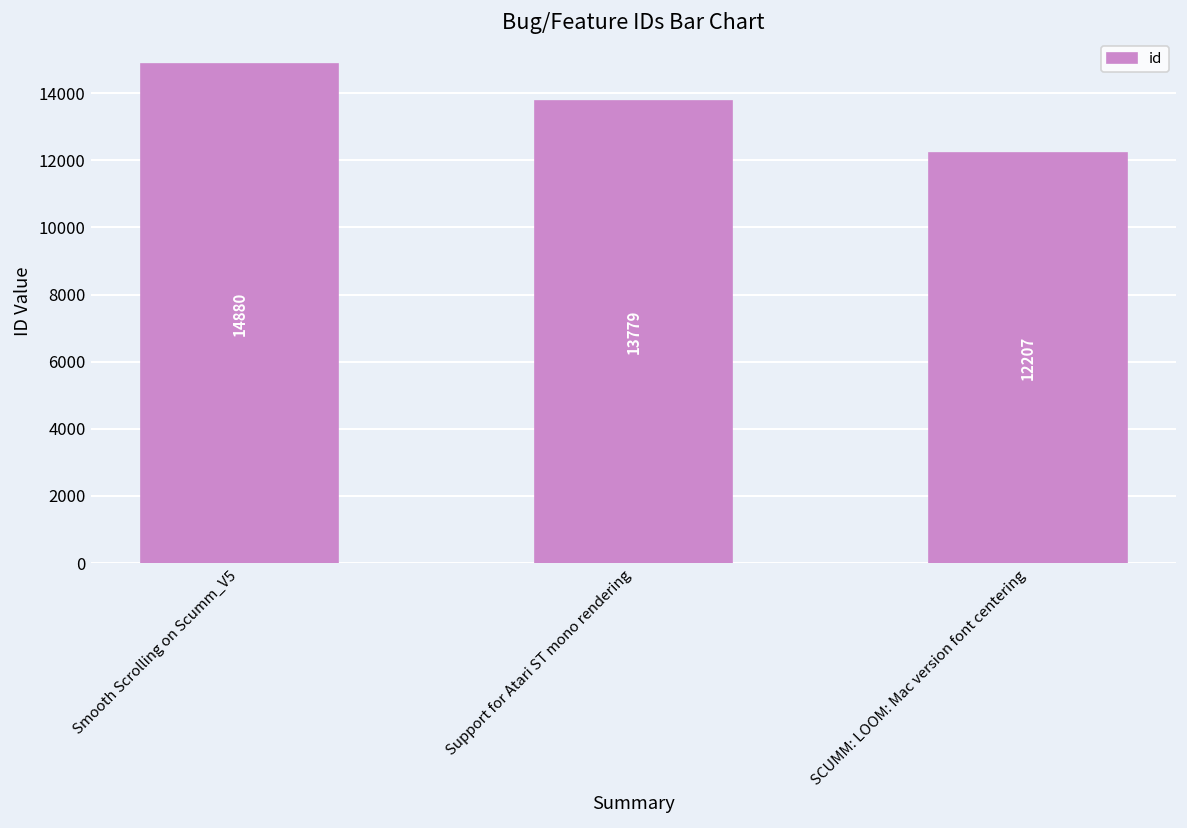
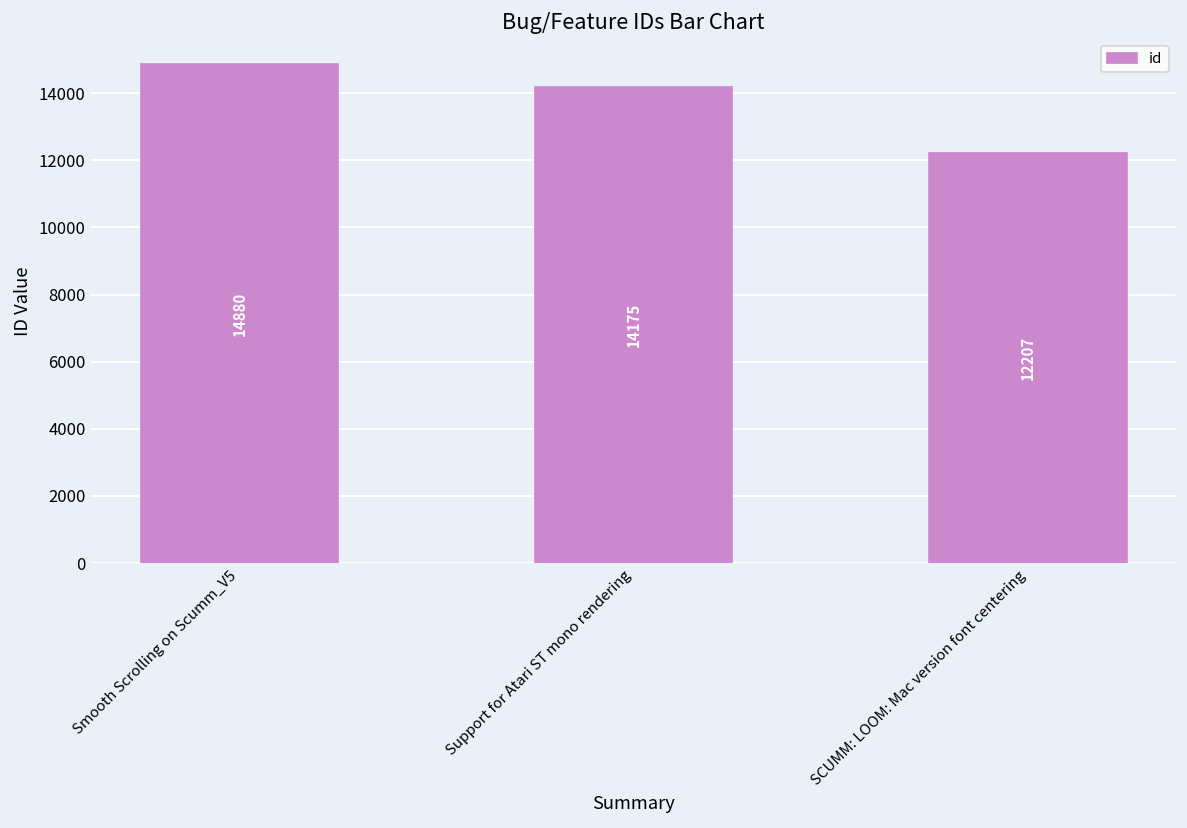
  {
    "Smooth Scrolling on Scumm_V5": 14880,
-   "Support for Atari ST mono rendering": 13779,
+   "Support for Atari ST mono rendering": 14175,
    "SCUMM: LOOM: Mac version font centering": 12207
  }
